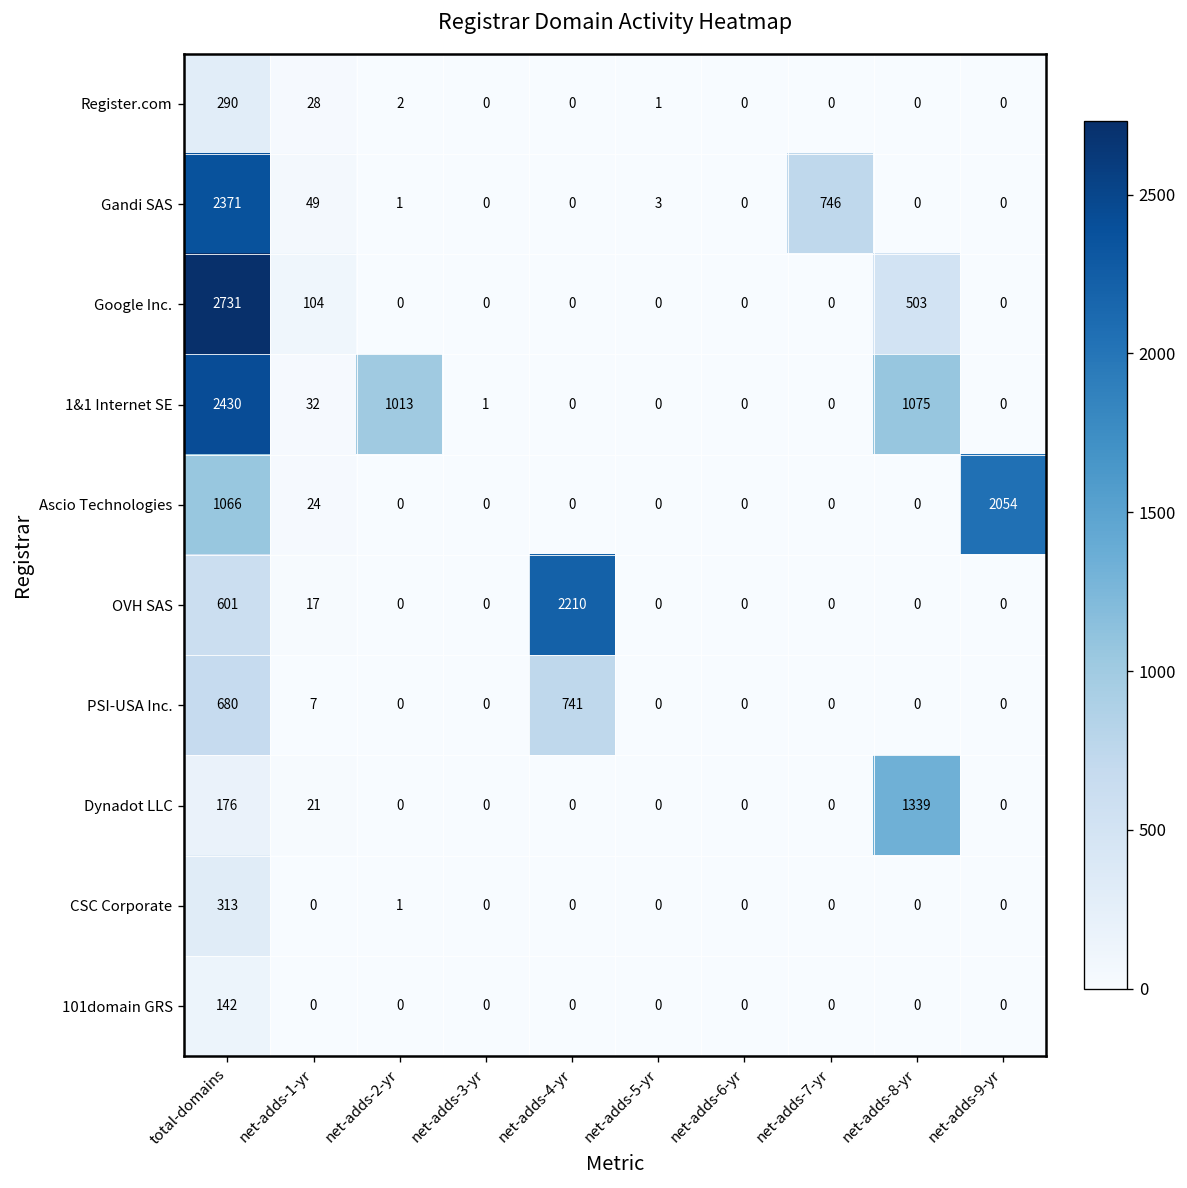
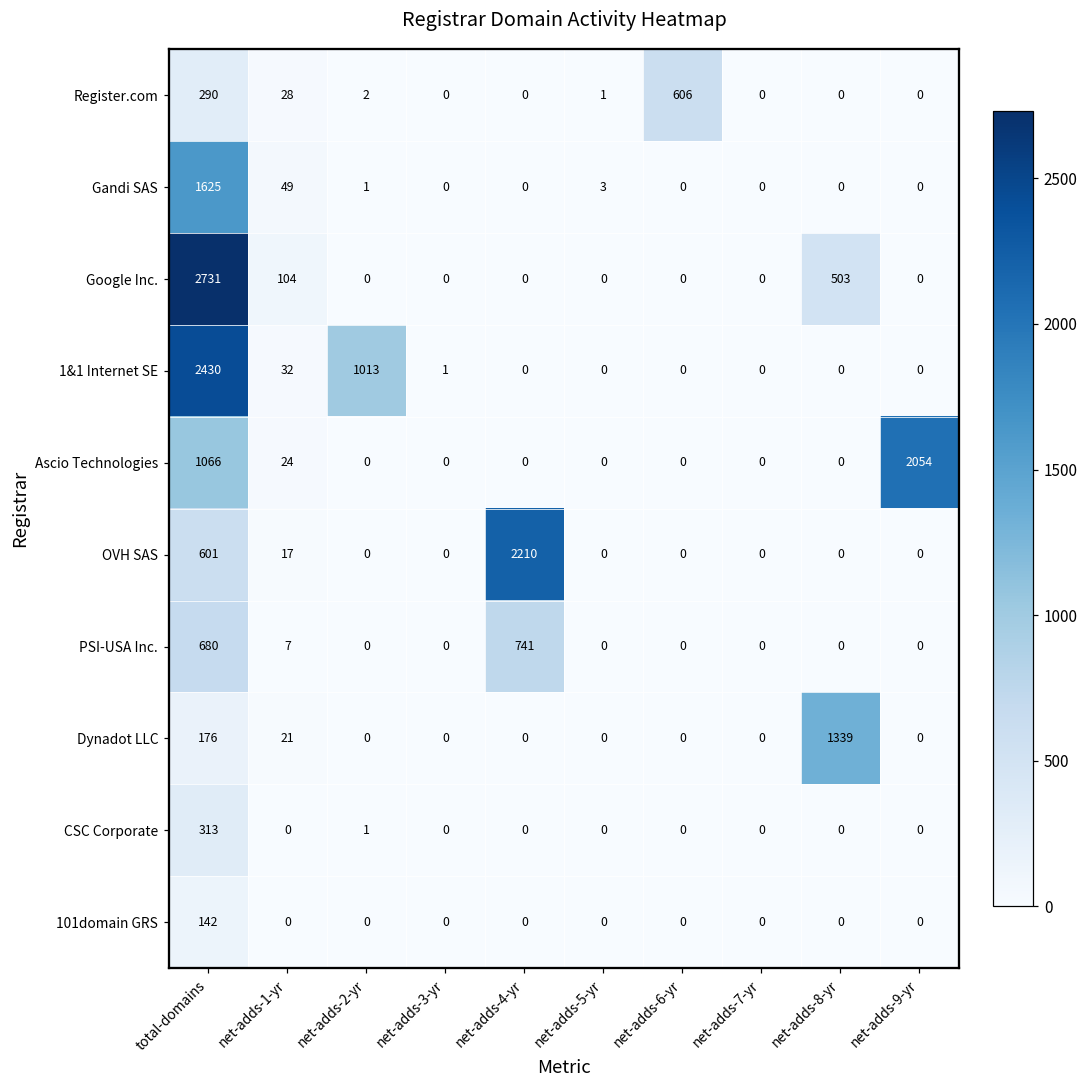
  {
    "Register.com": {
      "total-domains": 290,
      "net-adds-1-yr": 28,
      "net-adds-2-yr": 2,
      "net-adds-3-yr": 0,
      "net-adds-4-yr": 0,
      "net-adds-5-yr": 1,
-     "net-adds-6-yr": 0,
+     "net-adds-6-yr": 606,
      "net-adds-7-yr": 0,
      "net-adds-8-yr": 0,
      "net-adds-9-yr": 0
    },
    "Gandi SAS": {
-     "total-domains": 2371,
+     "total-domains": 1625,
      "net-adds-1-yr": 49,
      "net-adds-2-yr": 1,
      "net-adds-3-yr": 0,
      "net-adds-4-yr": 0,
      "net-adds-5-yr": 3,
      "net-adds-6-yr": 0,
-     "net-adds-7-yr": 746,
+     "net-adds-7-yr": 0,
      "net-adds-8-yr": 0,
      "net-adds-9-yr": 0
    },
    "Google Inc.": {
      "total-domains": 2731,
      "net-adds-1-yr": 104,
      "net-adds-2-yr": 0,
      "net-adds-3-yr": 0,
      "net-adds-4-yr": 0,
      "net-adds-5-yr": 0,
      "net-adds-6-yr": 0,
      "net-adds-7-yr": 0,
      "net-adds-8-yr": 503,
      "net-adds-9-yr": 0
    },
    "1&1 Internet SE": {
      "total-domains": 2430,
      "net-adds-1-yr": 32,
      "net-adds-2-yr": 1013,
      "net-adds-3-yr": 1,
      "net-adds-4-yr": 0,
      "net-adds-5-yr": 0,
      "net-adds-6-yr": 0,
      "net-adds-7-yr": 0,
-     "net-adds-8-yr": 1075,
+     "net-adds-8-yr": 0,
      "net-adds-9-yr": 0
    },
    "Ascio Technologies": {
      "total-domains": 1066,
      "net-adds-1-yr": 24,
      "net-adds-2-yr": 0,
      "net-adds-3-yr": 0,
      "net-adds-4-yr": 0,
      "net-adds-5-yr": 0,
      "net-adds-6-yr": 0,
      "net-adds-7-yr": 0,
      "net-adds-8-yr": 0,
      "net-adds-9-yr": 2054
    },
    "OVH SAS": {
      "total-domains": 601,
      "net-adds-1-yr": 17,
      "net-adds-2-yr": 0,
      "net-adds-3-yr": 0,
      "net-adds-4-yr": 2210,
      "net-adds-5-yr": 0,
      "net-adds-6-yr": 0,
      "net-adds-7-yr": 0,
      "net-adds-8-yr": 0,
      "net-adds-9-yr": 0
    },
    "PSI-USA Inc.": {
      "total-domains": 680,
      "net-adds-1-yr": 7,
      "net-adds-2-yr": 0,
      "net-adds-3-yr": 0,
      "net-adds-4-yr": 741,
      "net-adds-5-yr": 0,
      "net-adds-6-yr": 0,
      "net-adds-7-yr": 0,
      "net-adds-8-yr": 0,
      "net-adds-9-yr": 0
    },
    "Dynadot LLC": {
      "total-domains": 176,
      "net-adds-1-yr": 21,
      "net-adds-2-yr": 0,
      "net-adds-3-yr": 0,
      "net-adds-4-yr": 0,
      "net-adds-5-yr": 0,
      "net-adds-6-yr": 0,
      "net-adds-7-yr": 0,
      "net-adds-8-yr": 1339,
      "net-adds-9-yr": 0
    },
    "CSC Corporate": {
      "total-domains": 313,
      "net-adds-1-yr": 0,
      "net-adds-2-yr": 1,
      "net-adds-3-yr": 0,
      "net-adds-4-yr": 0,
      "net-adds-5-yr": 0,
      "net-adds-6-yr": 0,
      "net-adds-7-yr": 0,
      "net-adds-8-yr": 0,
      "net-adds-9-yr": 0
    },
    "101domain GRS": {
      "total-domains": 142,
      "net-adds-1-yr": 0,
      "net-adds-2-yr": 0,
      "net-adds-3-yr": 0,
      "net-adds-4-yr": 0,
      "net-adds-5-yr": 0,
      "net-adds-6-yr": 0,
      "net-adds-7-yr": 0,
      "net-adds-8-yr": 0,
      "net-adds-9-yr": 0
    }
  }
